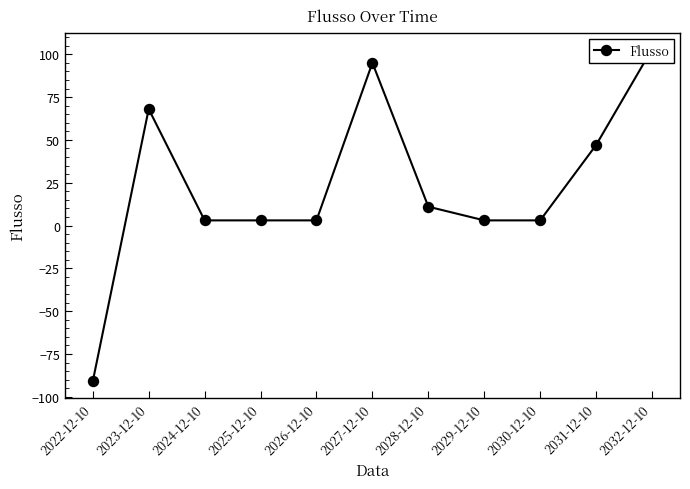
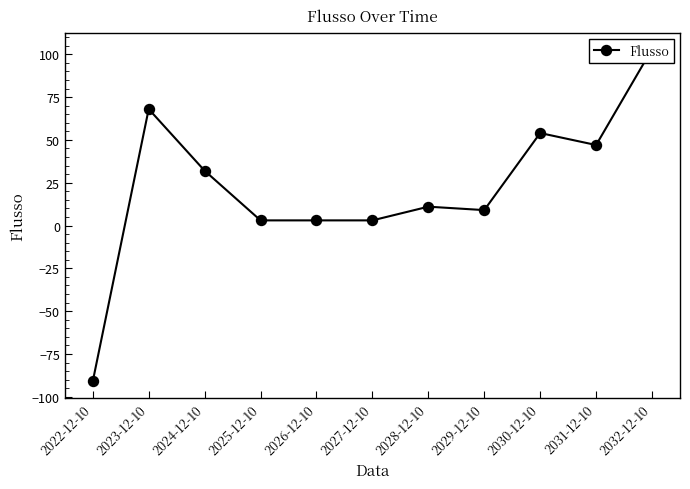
  {
    "2022-12-10": -91,
    "2023-12-10": 68,
-   "2024-12-10": 3,
+   "2024-12-10": 32,
    "2025-12-10": 3,
    "2026-12-10": 3,
-   "2027-12-10": 95,
+   "2027-12-10": 3,
    "2028-12-10": 11,
-   "2029-12-10": 3,
-   "2030-12-10": 3,
+   "2029-12-10": 9,
+   "2030-12-10": 54,
    "2031-12-10": 47
  }
